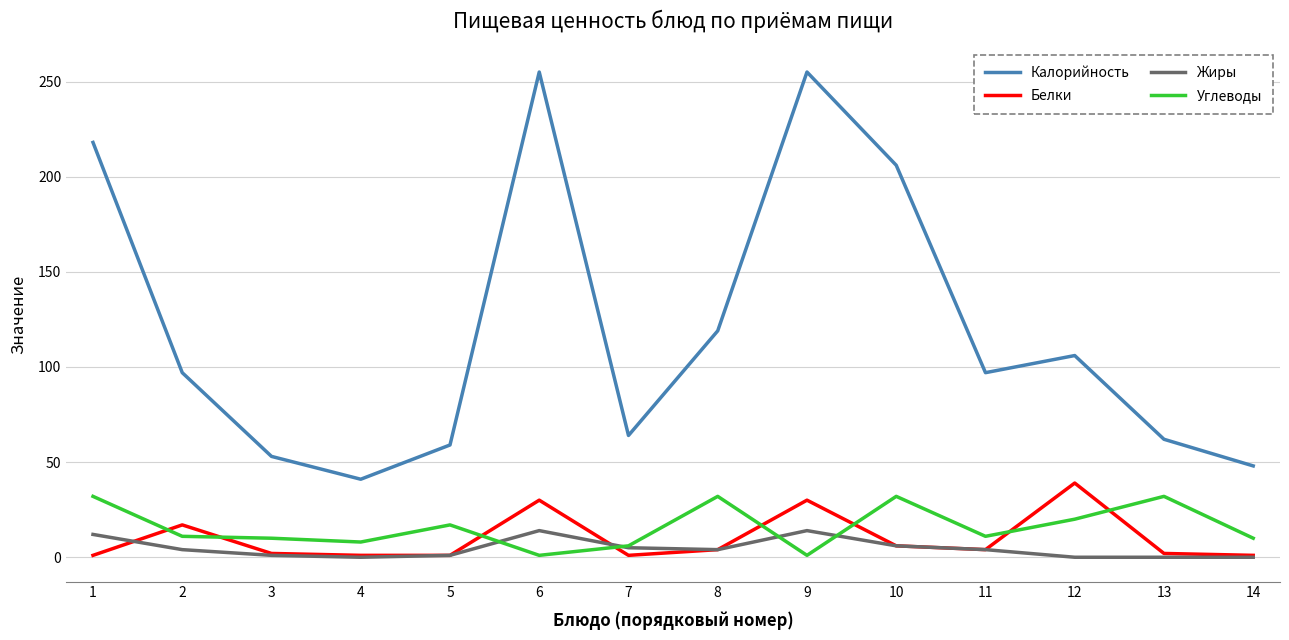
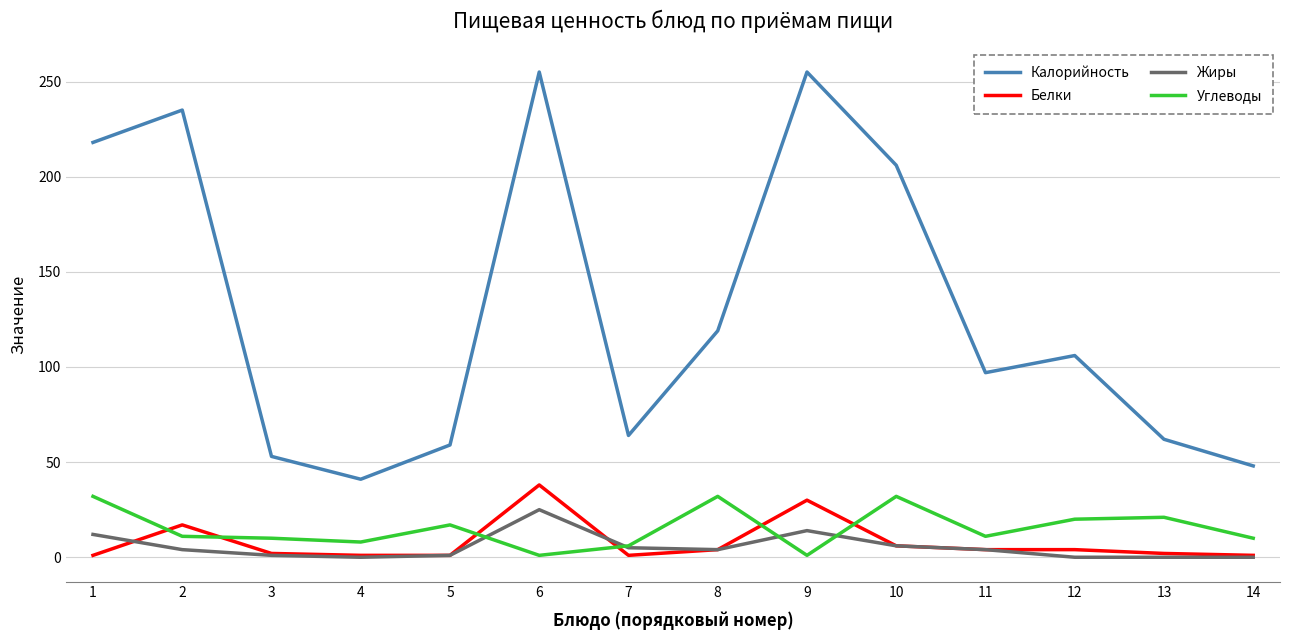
  {
    "Калорийность": {
      "1": 218,
-     "2": 97,
+     "2": 235,
      "3": 53,
      "4": 41,
      "5": 59,
      "6": 255,
      "7": 64,
      "8": 119,
      "9": 255,
      "10": 206,
      "11": 97,
      "12": 106,
      "13": 62,
      "14": 48
    },
    "Белки": {
      "1": 1,
      "2": 17,
-     "6": 30,
+     "6": 38,
      "7": 1,
      "9": 30,
-     "12": 39,
+     "12": 4,
      "13": 2
    },
    "Жиры": {
      "1": 12,
      "2": 4,
-     "6": 14,
+     "6": 25,
      "9": 14,
      "12": 0,
      "13": 0
    },
    "Углеводы": {
      "1": 32,
      "2": 11,
      "3": 10,
      "4": 8,
      "5": 17,
      "6": 1,
      "8": 32,
      "9": 1,
      "10": 32,
      "11": 11,
      "12": 20,
-     "13": 32,
+     "13": 21,
      "14": 10
    }
  }
